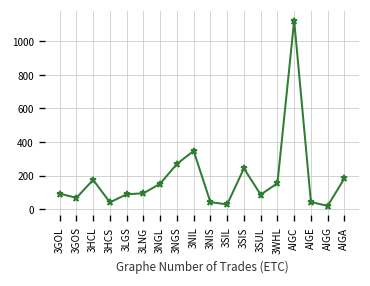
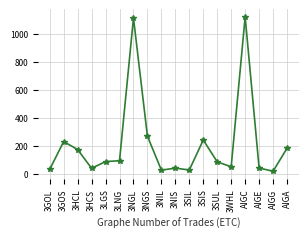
  {
-   "3GOL": 90,
-   "3GOS": 70,
+   "3GOL": 30,
+   "3GOS": 230,
    "3HCL": 180,
    "3HCS": 40,
    "3LGS": 90,
    "3LNG": 100,
-   "3NGL": 150,
+   "3NGL": 1120,
    "3NGS": 270,
-   "3NIL": 350,
+   "3NIL": 30,
    "3NIS": 40,
    "3SIL": 30,
    "3SIS": 240,
    "3SUL": 90,
-   "3WHL": 160,
+   "3WHL": 50,
    "AIGC": 1120,
    "AIGE": 40,
    "AIGG": 20,
    "AIGA": 180
  }
